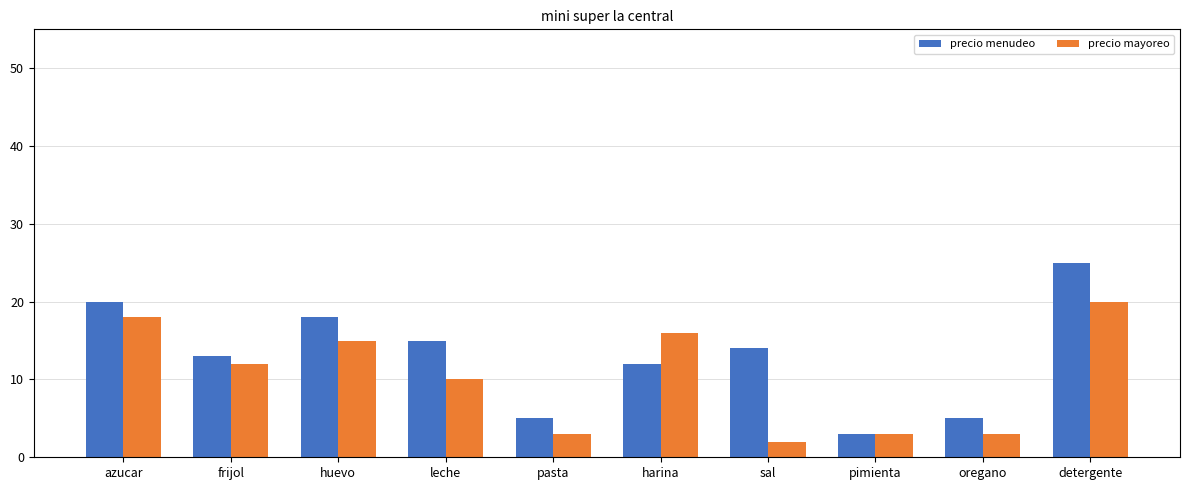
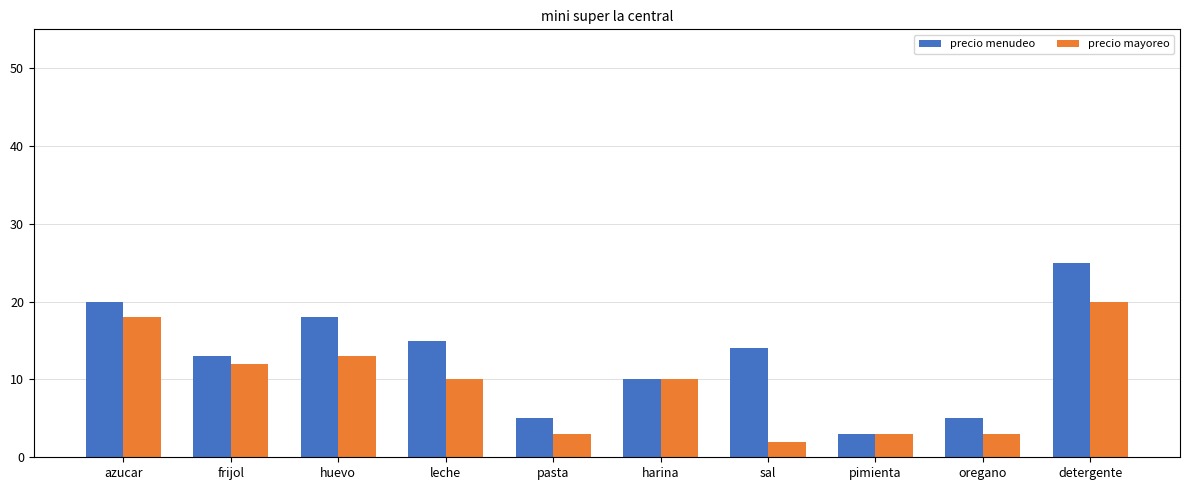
  {
    "precio menudeo": {
      "azucar": 20,
      "frijol": 13,
      "huevo": 18,
      "leche": 15,
      "pasta": 5,
-     "harina": 12,
+     "harina": 10,
      "sal": 14,
      "pimienta": 3,
      "oregano": 5,
      "detergente": 25
    },
    "precio mayoreo": {
      "azucar": 18,
      "frijol": 12,
-     "huevo": 15,
+     "huevo": 13,
      "leche": 10,
      "pasta": 3,
-     "harina": 16,
+     "harina": 10,
      "sal": 2,
      "pimienta": 3,
      "oregano": 3,
      "detergente": 20
    }
  }
